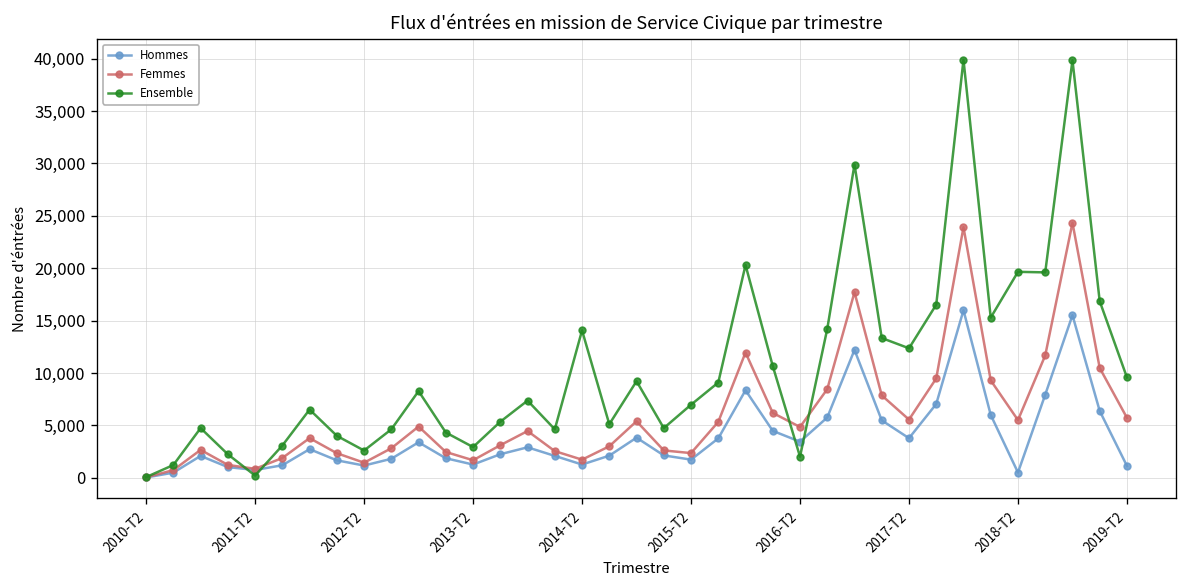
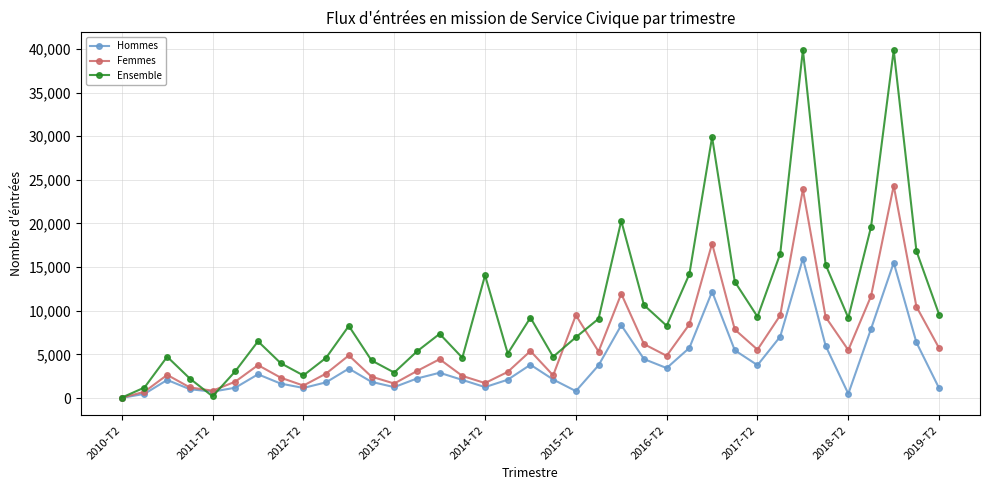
  {
    "Hommes": {
      "2013-T2": "1,000",
      "2014-T2": "1,000",
-     "2015-T2": "2,000",
+     "2015-T2": "1,000",
      "2016-T2": "3,000",
      "2017-T2": "4,000",
      "2018-T2": "0",
      "2019-T2": "1,000"
    },
    "Femmes": {
      "2013-T2": "2,000",
      "2014-T2": "2,000",
-     "2015-T2": "2,000",
+     "2015-T2": "9,000",
      "2016-T2": "5,000",
      "2017-T2": "6,000",
      "2018-T2": "5,000",
      "2019-T2": "6,000"
    },
    "Ensemble": {
      "2011-T2": "0",
      "2012-T2": "3,000",
      "2013-T2": "3,000",
      "2014-T2": "14,000",
      "2015-T2": "7,000",
-     "2016-T2": "2,000",
-     "2017-T2": "12,000",
-     "2018-T2": "20,000",
+     "2016-T2": "8,000",
+     "2017-T2": "9,000",
+     "2018-T2": "9,000",
      "2019-T2": "10,000"
    }
  }
